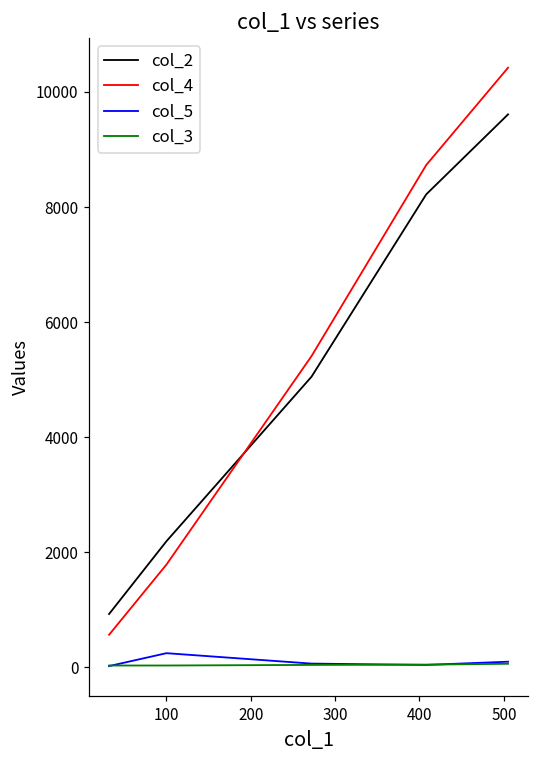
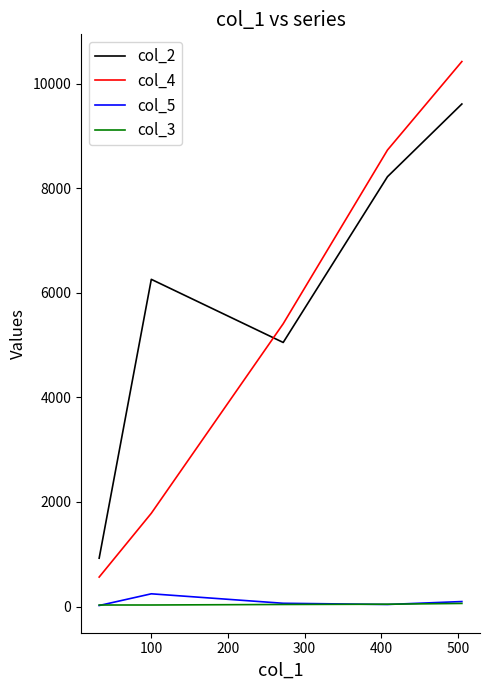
  {
    "col_2": {
-     "100": 2200
+     "100": 6300
    },
    "col_4": {
      "100": 1800
    },
    "col_5": {
      "100": 200
    },
    "col_3": {
      "100": 0
    }
  }
